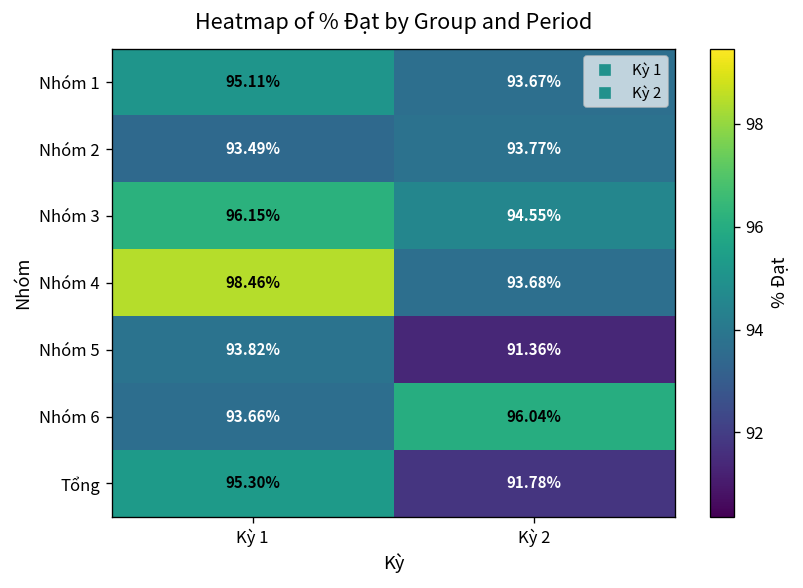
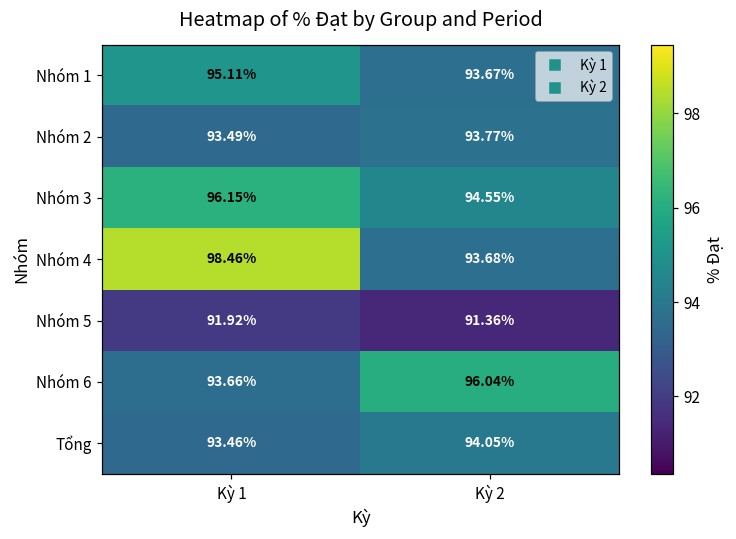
  {
    "Nhóm 1": {
      "Kỳ 1": "95.11%",
      "Kỳ 2": "93.67%"
    },
    "Nhóm 2": {
      "Kỳ 1": "93.49%",
      "Kỳ 2": "93.77%"
    },
    "Nhóm 3": {
      "Kỳ 1": "96.15%",
      "Kỳ 2": "94.55%"
    },
    "Nhóm 4": {
      "Kỳ 1": "98.46%",
      "Kỳ 2": "93.68%"
    },
    "Nhóm 5": {
-     "Kỳ 1": "93.82%",
+     "Kỳ 1": "91.92%",
      "Kỳ 2": "91.36%"
    },
    "Nhóm 6": {
      "Kỳ 1": "93.66%",
      "Kỳ 2": "96.04%"
    },
    "Tổng": {
-     "Kỳ 1": "95.30%",
-     "Kỳ 2": "91.78%"
+     "Kỳ 1": "93.46%",
+     "Kỳ 2": "94.05%"
    }
  }
